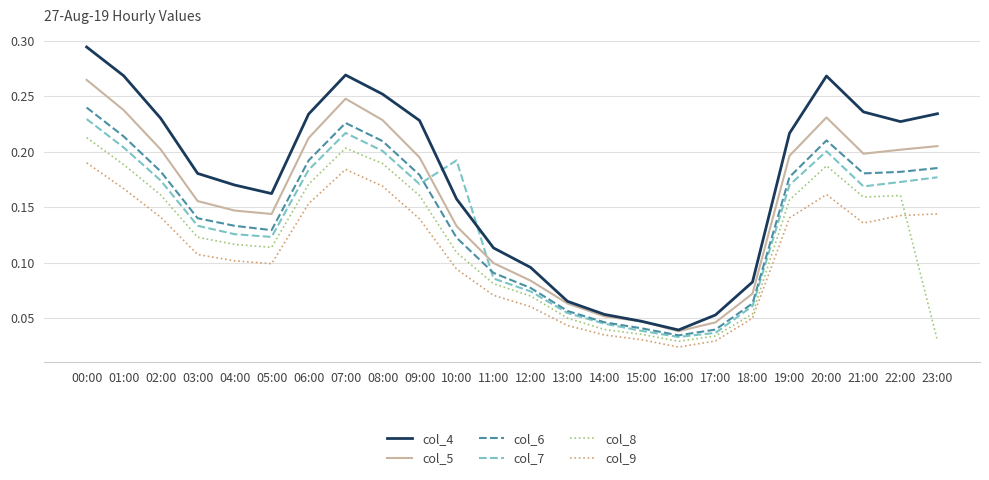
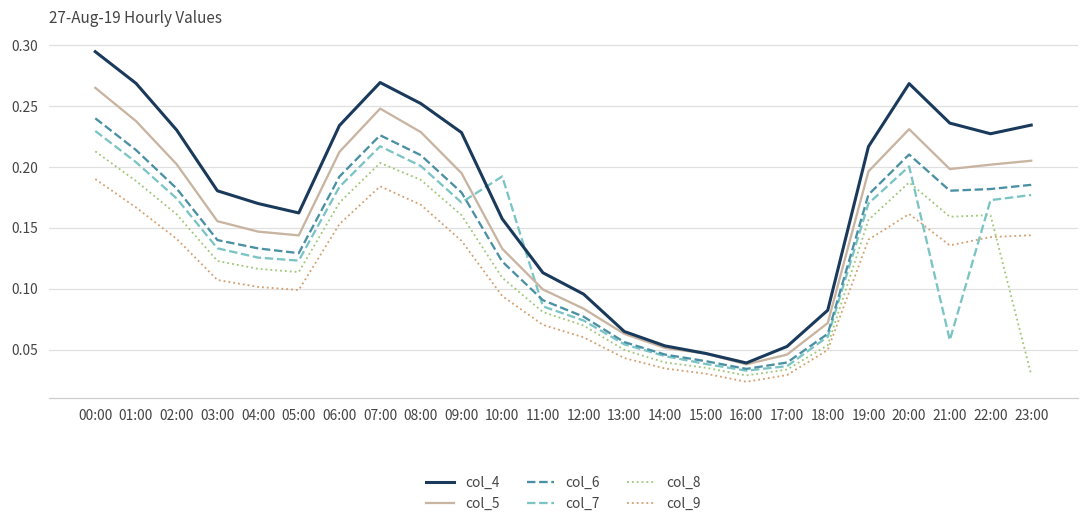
  {
    "col_4": {
      "00:00": 0.294,
      "01:00": 0.269,
      "02:00": 0.230,
      "03:00": 0.180,
      "04:00": 0.170,
      "05:00": 0.162,
      "06:00": 0.234,
      "07:00": 0.269,
      "08:00": 0.252,
      "09:00": 0.228,
      "10:00": 0.157,
      "11:00": 0.113,
      "12:00": 0.096,
      "17:00": 0.053,
      "18:00": 0.082,
      "19:00": 0.217,
      "20:00": 0.268,
      "21:00": 0.236,
      "22:00": 0.227,
      "23:00": 0.234
    },
    "col_6": {
      "00:00": 0.240,
      "01:00": 0.214,
      "02:00": 0.182,
      "03:00": 0.140,
      "04:00": 0.133,
      "05:00": 0.129,
      "06:00": 0.192,
      "07:00": 0.226,
      "08:00": 0.210,
      "09:00": 0.179,
      "10:00": 0.122,
      "11:00": 0.091,
      "12:00": 0.077,
      "15:00": 0.041,
      "17:00": 0.040,
      "18:00": 0.063,
      "19:00": 0.177,
      "20:00": 0.210,
      "21:00": 0.180,
      "22:00": 0.182,
      "23:00": 0.185
    },
    "col_7": {
      "00:00": 0.229,
      "01:00": 0.204,
      "02:00": 0.174,
      "03:00": 0.133,
      "04:00": 0.126,
      "05:00": 0.123,
      "06:00": 0.184,
      "07:00": 0.217,
      "08:00": 0.201,
      "09:00": 0.171,
      "10:00": 0.192,
      "11:00": 0.086,
      "12:00": 0.074,
      "15:00": 0.038,
      "17:00": 0.037,
      "18:00": 0.061,
      "19:00": 0.170,
      "20:00": 0.200,
-     "21:00": 0.169,
+     "21:00": 0.058,
      "22:00": 0.173,
      "23:00": 0.177
    },
    "col_8": {
      "00:00": 0.213,
      "01:00": 0.188,
      "02:00": 0.161,
      "03:00": 0.123,
      "04:00": 0.116,
      "05:00": 0.114,
      "06:00": 0.171,
      "07:00": 0.203,
      "08:00": 0.189,
      "09:00": 0.160,
      "10:00": 0.109,
      "11:00": 0.081,
      "12:00": 0.070,
      "13:00": 0.050,
      "14:00": 0.040,
      "15:00": 0.035,
      "16:00": 0.029,
      "17:00": 0.034,
      "18:00": 0.054,
      "19:00": 0.156,
      "20:00": 0.187,
      "21:00": 0.159,
      "22:00": 0.160,
      "23:00": 0.030
    }
  }
